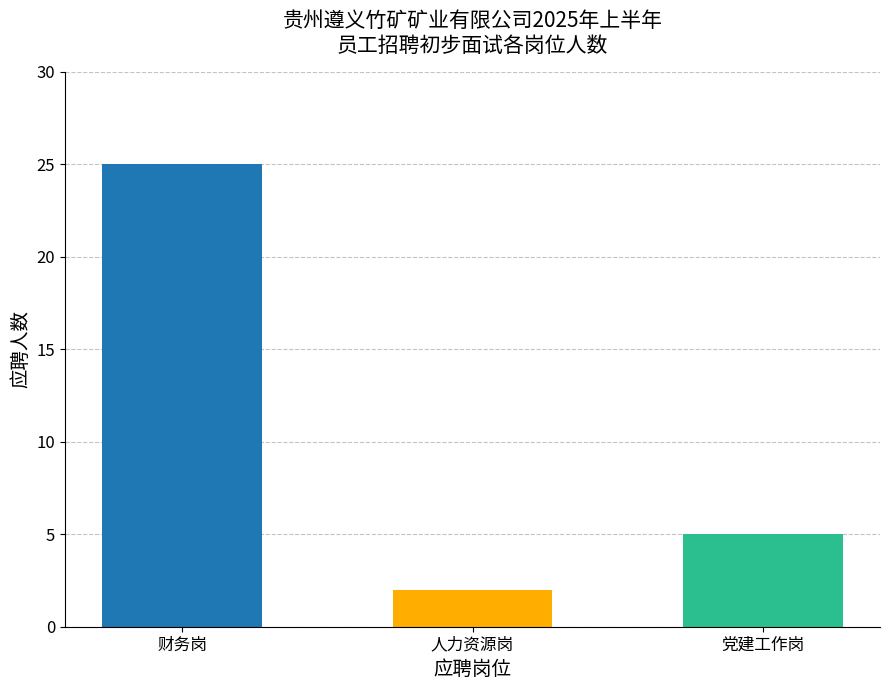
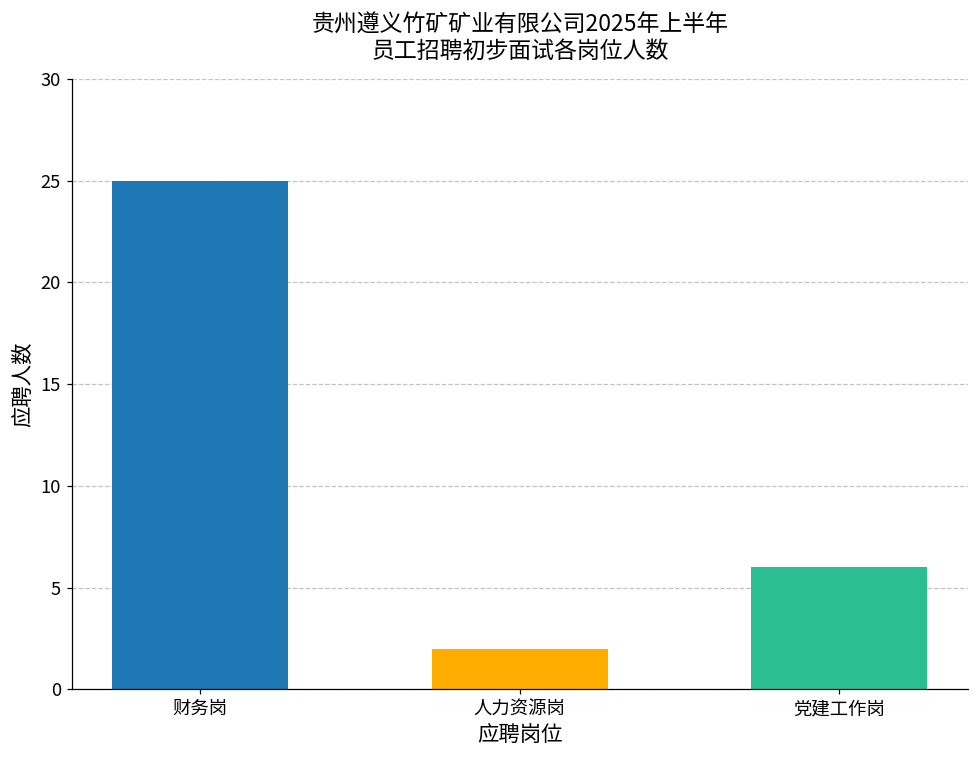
  {
    "财务岗": 25,
    "人力资源岗": 2,
-   "党建工作岗": 5
+   "党建工作岗": 6
  }
